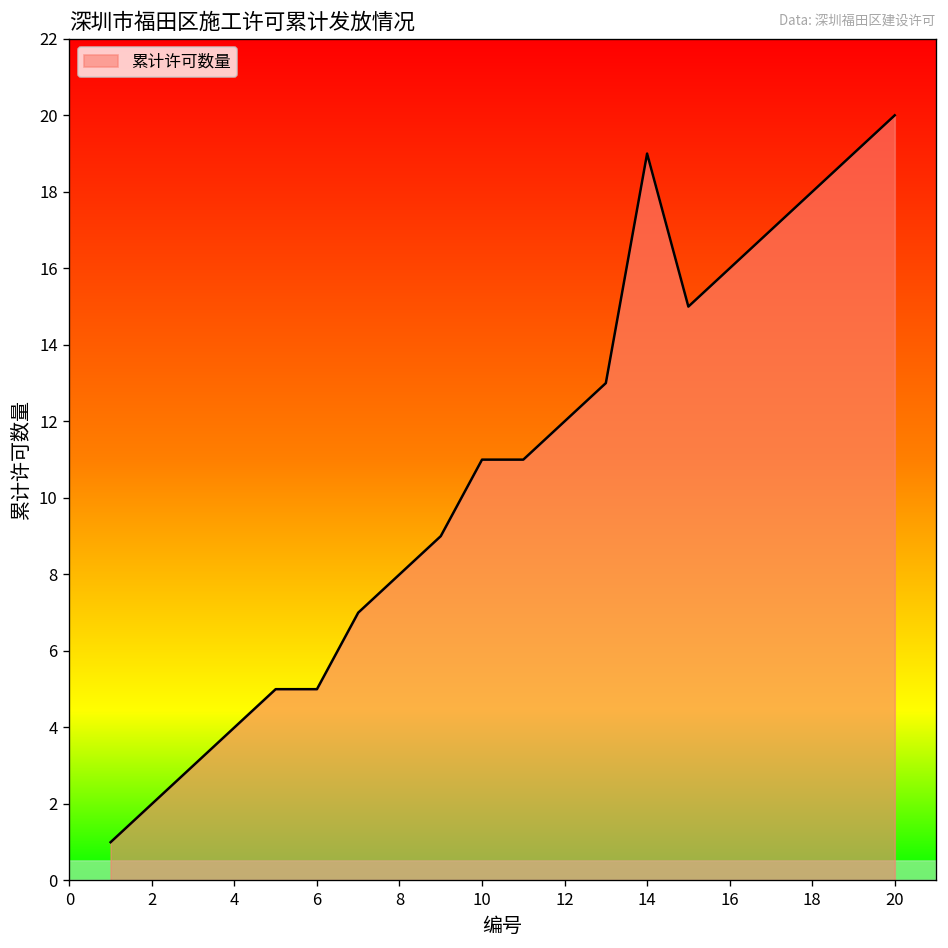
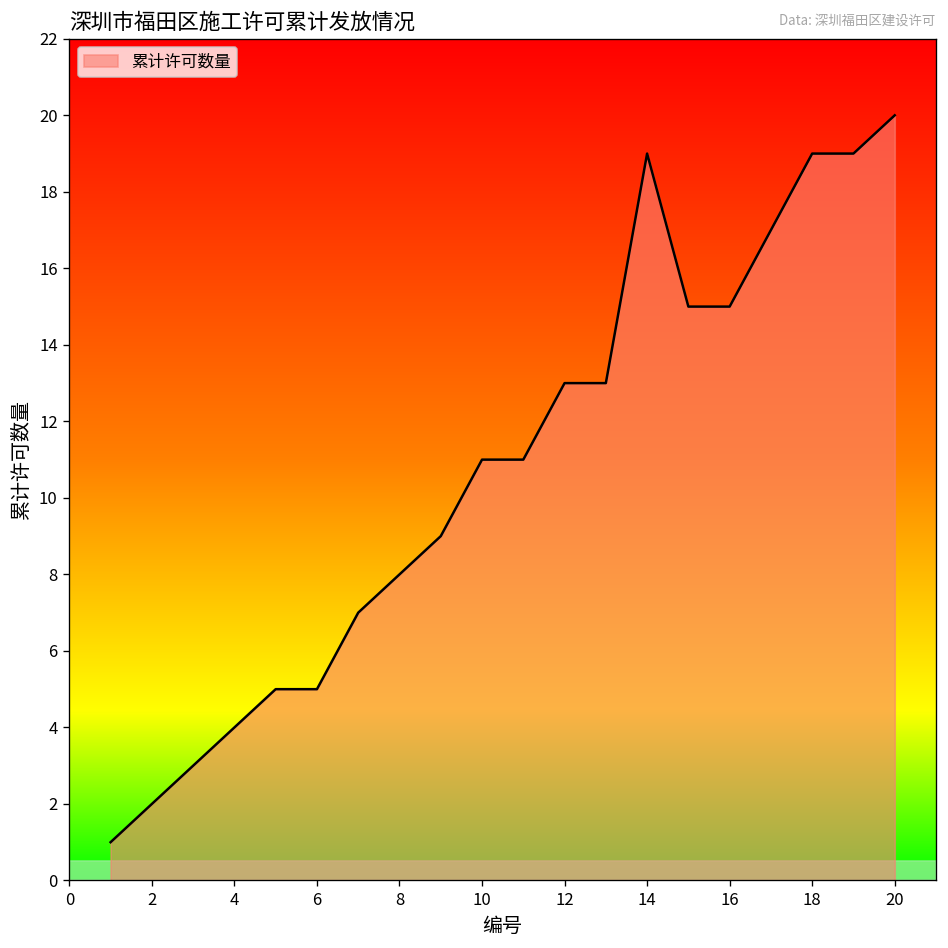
  {
    "2": 2,
    "4": 4,
    "6": 5,
    "8": 8,
    "10": 11,
-   "12": 12,
+   "12": 13,
    "14": 19,
-   "16": 16,
-   "18": 18,
+   "16": 15,
+   "18": 19,
    "20": 20
  }
